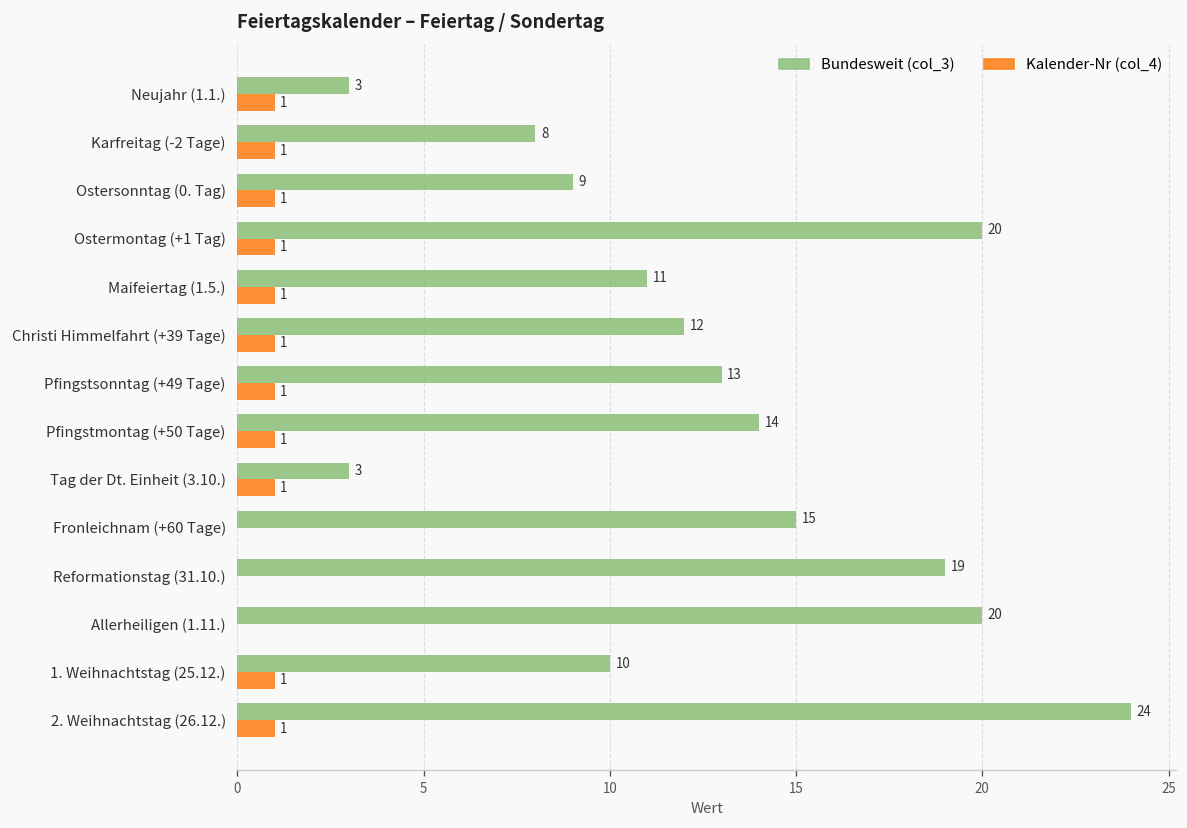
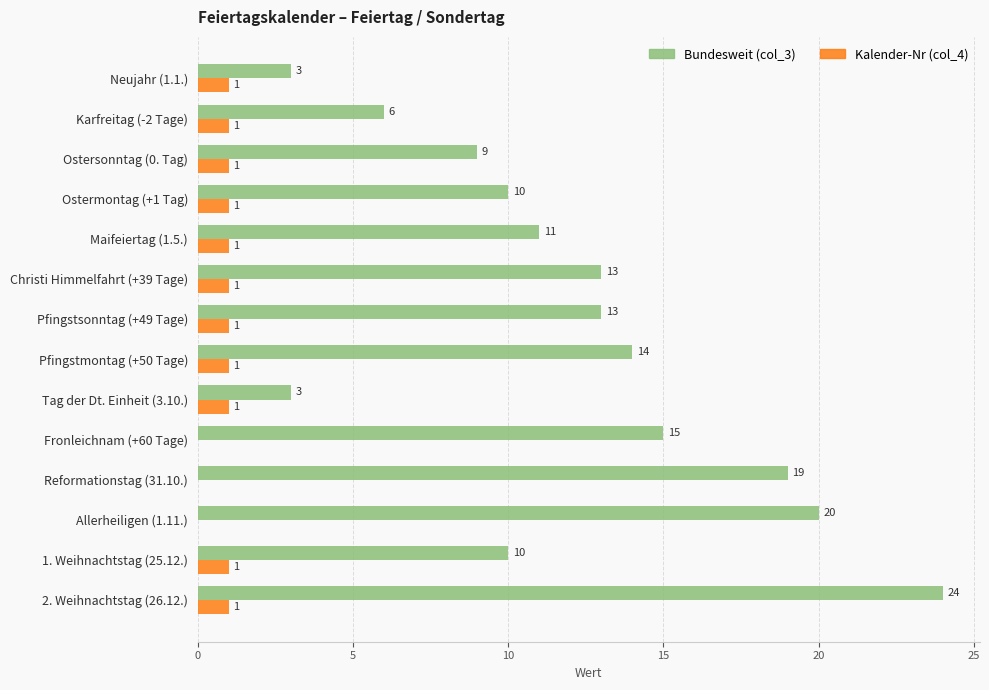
  {
    "Bundesweit (col_3)": {
      "Neujahr (1.1.)": 3,
-     "Karfreitag (-2 Tage)": 8,
+     "Karfreitag (-2 Tage)": 6,
      "Ostersonntag (0. Tag)": 9,
-     "Ostermontag (+1 Tag)": 20,
+     "Ostermontag (+1 Tag)": 10,
      "Maifeiertag (1.5.)": 11,
-     "Christi Himmelfahrt (+39 Tage)": 12,
+     "Christi Himmelfahrt (+39 Tage)": 13,
      "Pfingstsonntag (+49 Tage)": 13,
      "Pfingstmontag (+50 Tage)": 14,
      "Tag der Dt. Einheit (3.10.)": 3,
      "Fronleichnam (+60 Tage)": 15,
      "Reformationstag (31.10.)": 19,
      "Allerheiligen (1.11.)": 20,
      "1. Weihnachtstag (25.12.)": 10,
      "2. Weihnachtstag (26.12.)": 24
    },
    "Kalender-Nr (col_4)": {
      "Neujahr (1.1.)": 1,
      "Karfreitag (-2 Tage)": 1,
      "Ostersonntag (0. Tag)": 1,
      "Ostermontag (+1 Tag)": 1,
      "Maifeiertag (1.5.)": 1,
      "Christi Himmelfahrt (+39 Tage)": 1,
      "Pfingstsonntag (+49 Tage)": 1,
      "Pfingstmontag (+50 Tage)": 1,
      "Tag der Dt. Einheit (3.10.)": 1,
      "1. Weihnachtstag (25.12.)": 1,
      "2. Weihnachtstag (26.12.)": 1
    }
  }
